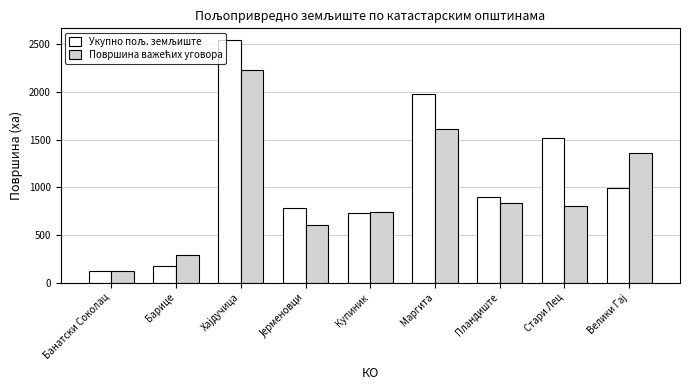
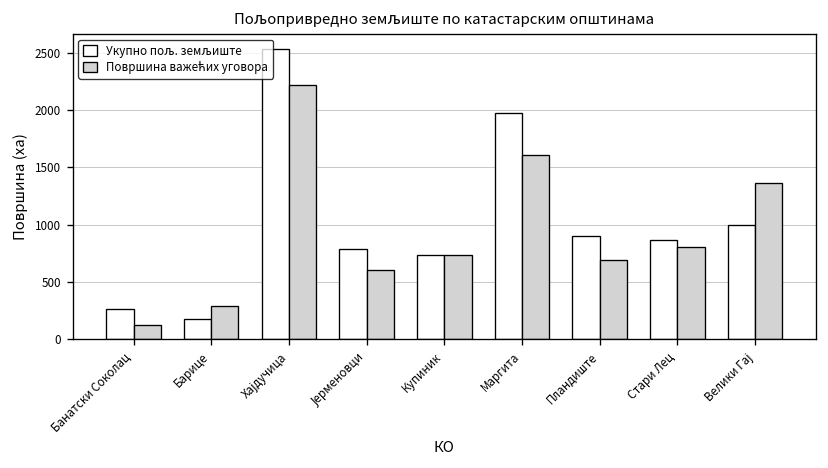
  {
    "Укупно пољ. земљиште": {
-     "Банатски Соколац": 100,
+     "Банатски Соколац": 300,
      "Барице": 200,
      "Хајдучица": 2500,
      "Јерменовци": 800,
      "Купиник": 700,
      "Маргита": 2000,
      "Пландиште": 900,
-     "Стари Лец": 1500,
+     "Стари Лец": 900,
      "Велики Гај": 1000
    },
    "Површина важећих уговора": {
      "Банатски Соколац": 100,
      "Барице": 300,
      "Хајдучица": 2200,
      "Јерменовци": 600,
      "Купиник": 700,
      "Маргита": 1600,
-     "Пландиште": 800,
+     "Пландиште": 700,
      "Стари Лец": 800,
      "Велики Гај": 1400
    }
  }
